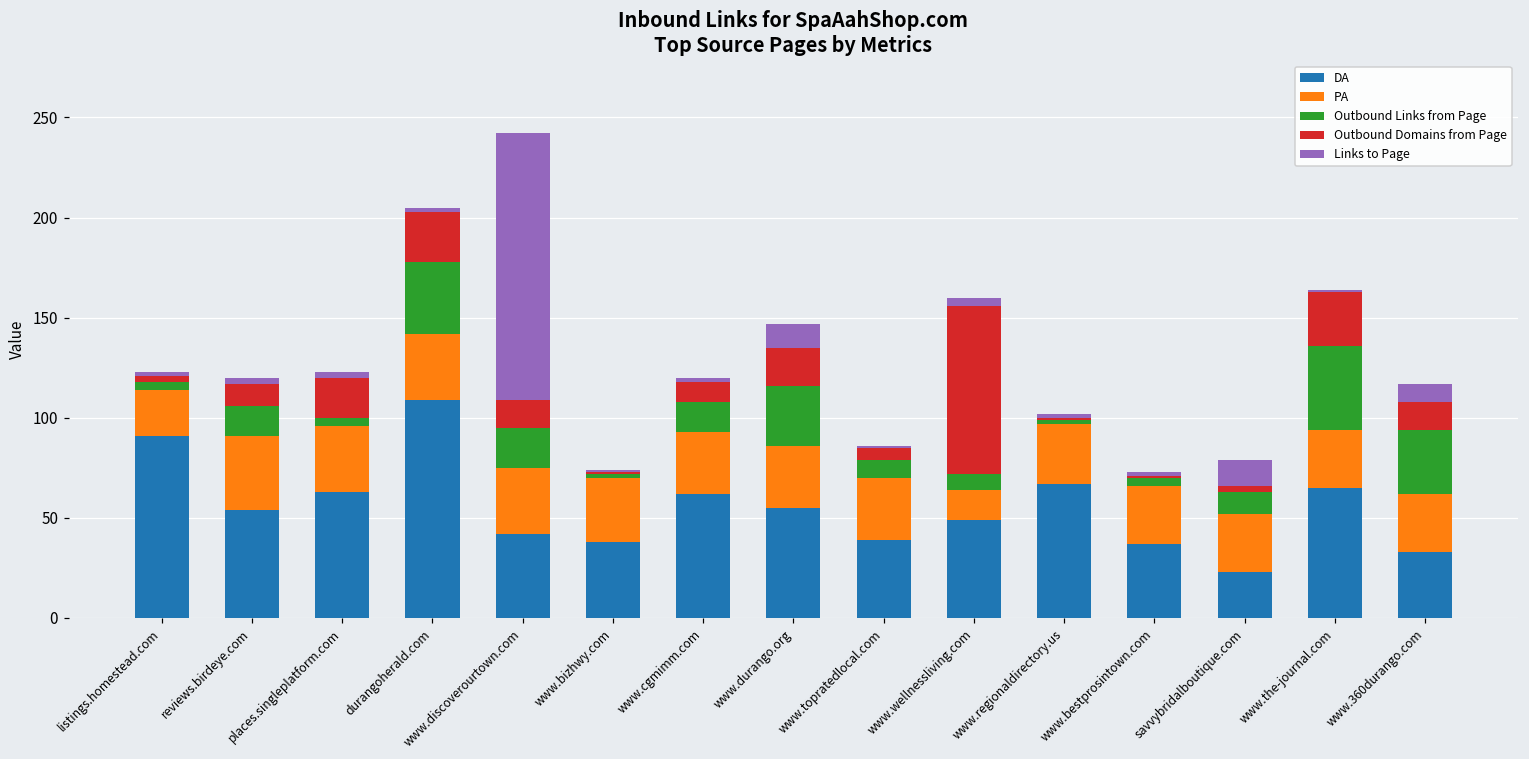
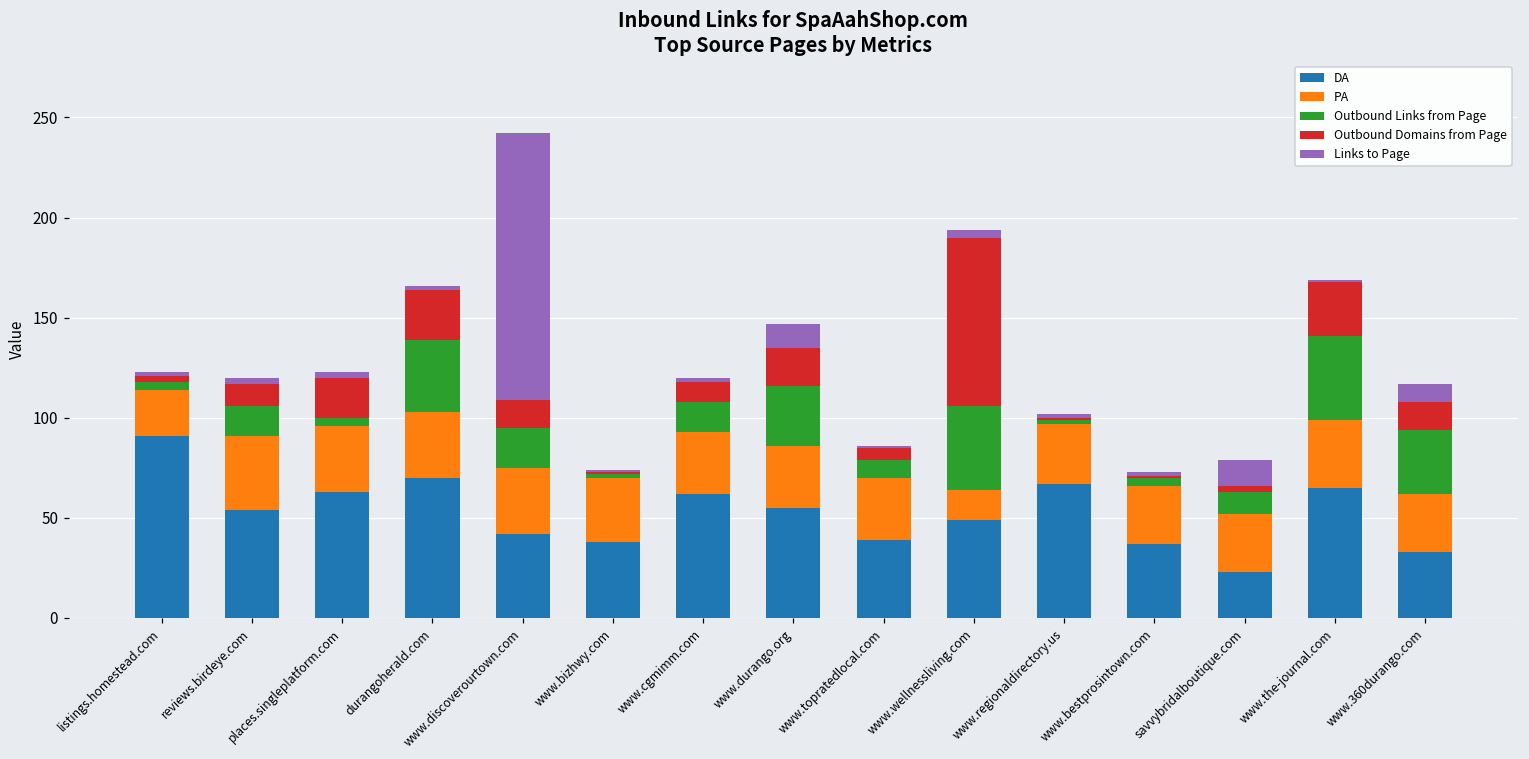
  {
    "DA": {
      "listings.homestead.com": 91,
      "reviews.birdeye.com": 54,
      "places.singleplatform.com": 63,
-     "durangoherald.com": 109,
+     "durangoherald.com": 70,
      "www.discoverourtown.com": 42,
      "www.bizhwy.com": 38,
      "www.cgmimm.com": 62,
      "www.durango.org": 55,
      "www.topratedlocal.com": 39,
      "www.wellnessliving.com": 49,
      "www.regionaldirectory.us": 67,
      "www.bestprosintown.com": 37,
      "savvybridalboutique.com": 23,
      "www.the-journal.com": 65,
      "www.360durango.com": 33
    },
    "PA": {
      "listings.homestead.com": 23,
      "reviews.birdeye.com": 37,
      "places.singleplatform.com": 33,
      "durangoherald.com": 33,
      "www.discoverourtown.com": 33,
      "www.bizhwy.com": 32,
      "www.cgmimm.com": 31,
      "www.durango.org": 31,
      "www.topratedlocal.com": 31,
      "www.wellnessliving.com": 15,
      "www.regionaldirectory.us": 30,
      "www.bestprosintown.com": 29,
      "savvybridalboutique.com": 29,
-     "www.the-journal.com": 29,
+     "www.the-journal.com": 34,
      "www.360durango.com": 29
    },
    "Outbound Links from Page": {
      "listings.homestead.com": 4,
      "reviews.birdeye.com": 15,
      "places.singleplatform.com": 4,
      "durangoherald.com": 36,
      "www.discoverourtown.com": 20,
      "www.bizhwy.com": 2,
      "www.cgmimm.com": 15,
      "www.durango.org": 30,
      "www.topratedlocal.com": 9,
-     "www.wellnessliving.com": 8,
+     "www.wellnessliving.com": 42,
      "www.regionaldirectory.us": 2,
      "www.bestprosintown.com": 4,
      "savvybridalboutique.com": 11,
      "www.the-journal.com": 42,
      "www.360durango.com": 32
    },
    "Outbound Domains from Page": {
      "listings.homestead.com": 3,
      "reviews.birdeye.com": 11,
      "places.singleplatform.com": 20,
      "durangoherald.com": 25,
      "www.discoverourtown.com": 14,
      "www.cgmimm.com": 10,
      "www.durango.org": 19,
      "www.topratedlocal.com": 6,
      "www.wellnessliving.com": 84,
      "savvybridalboutique.com": 3,
      "www.the-journal.com": 27,
      "www.360durango.com": 14
    },
    "Links to Page": {
      "listings.homestead.com": 2,
      "reviews.birdeye.com": 3,
      "places.singleplatform.com": 3,
      "durangoherald.com": 2,
      "www.discoverourtown.com": 133,
      "www.cgmimm.com": 2,
      "www.durango.org": 12,
      "www.wellnessliving.com": 4,
      "www.regionaldirectory.us": 2,
      "www.bestprosintown.com": 2,
      "savvybridalboutique.com": 13,
      "www.360durango.com": 9
    }
  }
